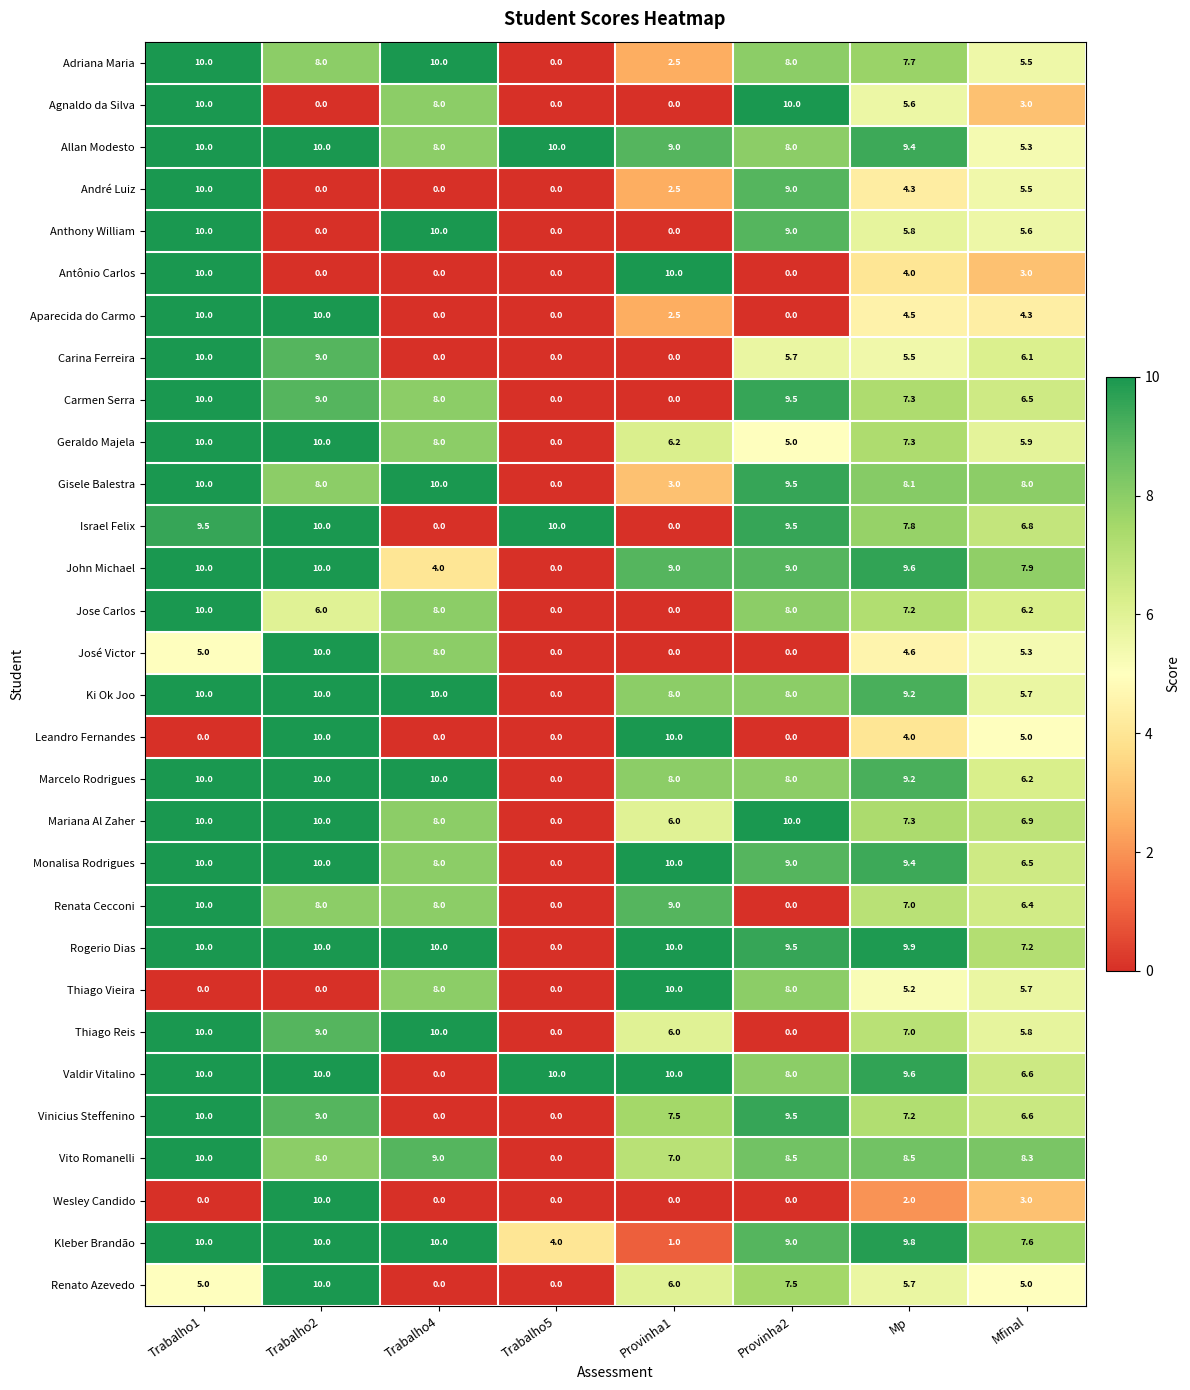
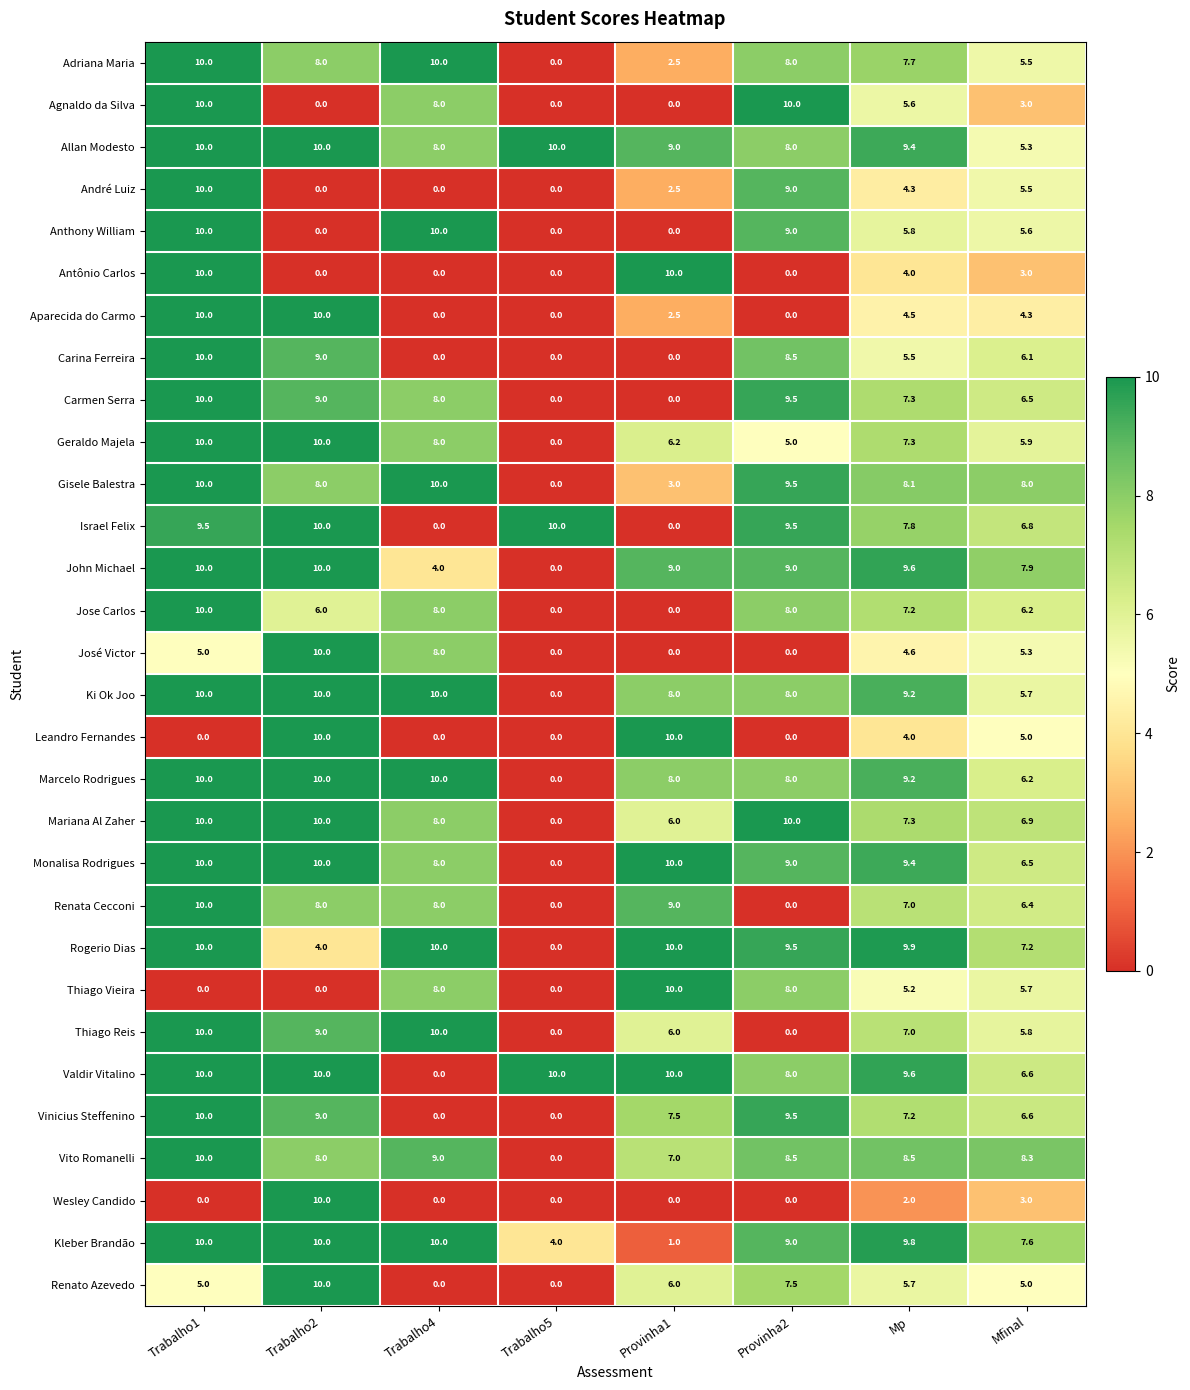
  {
    "Carina Ferreira": {
      "Trabalho1": 10.0,
      "Trabalho2": 9.0,
      "Trabalho4": 0.0,
      "Trabalho5": 0.0,
      "Provinha1": 0.0,
-     "Provinha2": 5.7,
+     "Provinha2": 8.5,
      "Mp": 5.5,
      "Mfinal": 6.1
    },
    "Rogerio Dias": {
      "Trabalho1": 10.0,
-     "Trabalho2": 10.0,
+     "Trabalho2": 4.0,
      "Trabalho4": 10.0,
      "Trabalho5": 0.0,
      "Provinha1": 10.0,
      "Provinha2": 9.5,
      "Mp": 9.9,
      "Mfinal": 7.2
    }
  }
